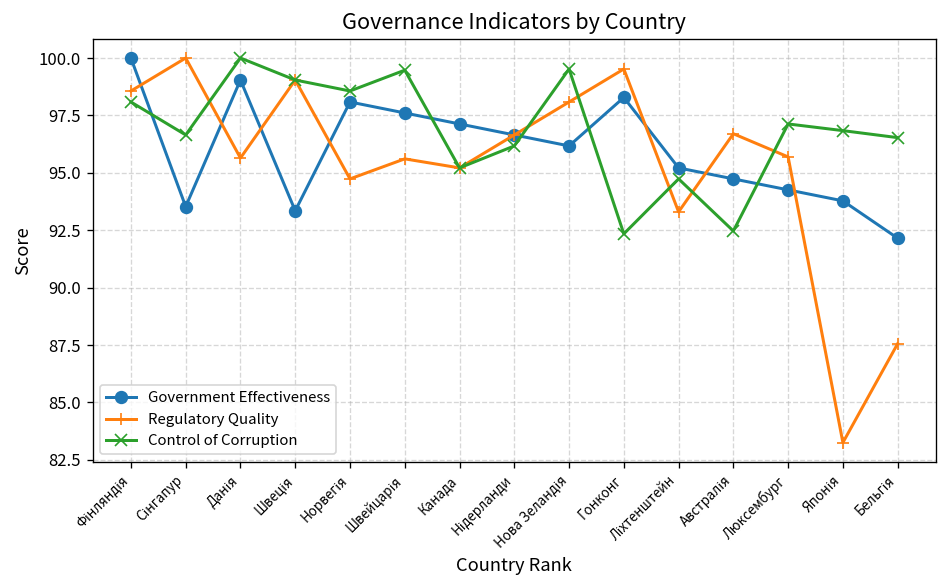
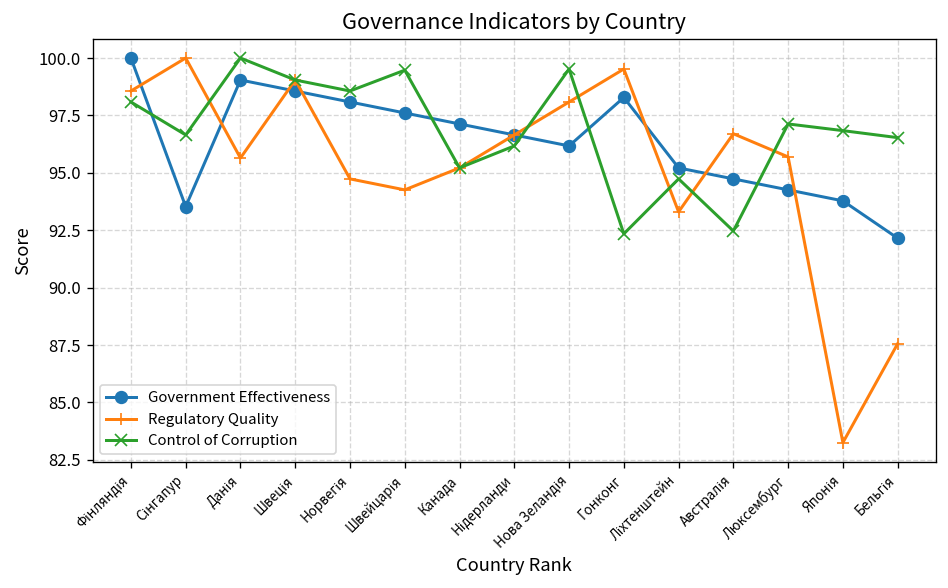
  {
    "Government Effectiveness": {
      "Фінляндія": 100.0,
      "Сінгапур": 93.5,
      "Данія": 99.0,
-     "Швеція": 93.3,
+     "Швеція": 98.6,
      "Норвегія": 98.1,
      "Швейцарія": 97.6,
      "Канада": 97.1,
      "Нова Зеландія": 96.2,
      "Гонконг": 98.3,
      "Ліхтенштейн": 95.2,
      "Австралія": 94.7,
      "Люксембург": 94.3,
      "Японія": 93.8,
      "Бельгія": 92.2
    },
    "Regulatory Quality": {
      "Фінляндія": 98.6,
      "Сінгапур": 100.0,
      "Данія": 95.6,
      "Норвегія": 94.7,
-     "Швейцарія": 95.6,
+     "Швейцарія": 94.3,
      "Нова Зеландія": 98.1,
      "Гонконг": 99.5,
      "Ліхтенштейн": 93.3,
      "Австралія": 96.7,
      "Люксембург": 95.7,
      "Японія": 83.3,
      "Бельгія": 87.6
    },
    "Control of Corruption": {
      "Фінляндія": 98.1,
      "Сінгапур": 96.7,
      "Данія": 100.0,
      "Норвегія": 98.6,
      "Швейцарія": 99.5,
      "Нідерланди": 96.2,
      "Нова Зеландія": 99.5,
      "Гонконг": 92.3,
      "Ліхтенштейн": 94.7,
      "Австралія": 92.5,
      "Люксембург": 97.1,
      "Японія": 96.8,
      "Бельгія": 96.5
    }
  }
